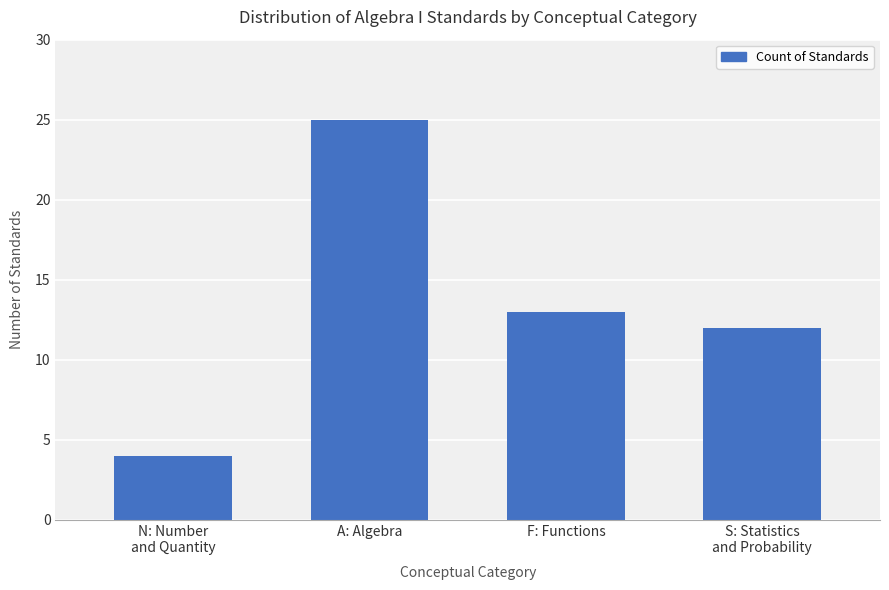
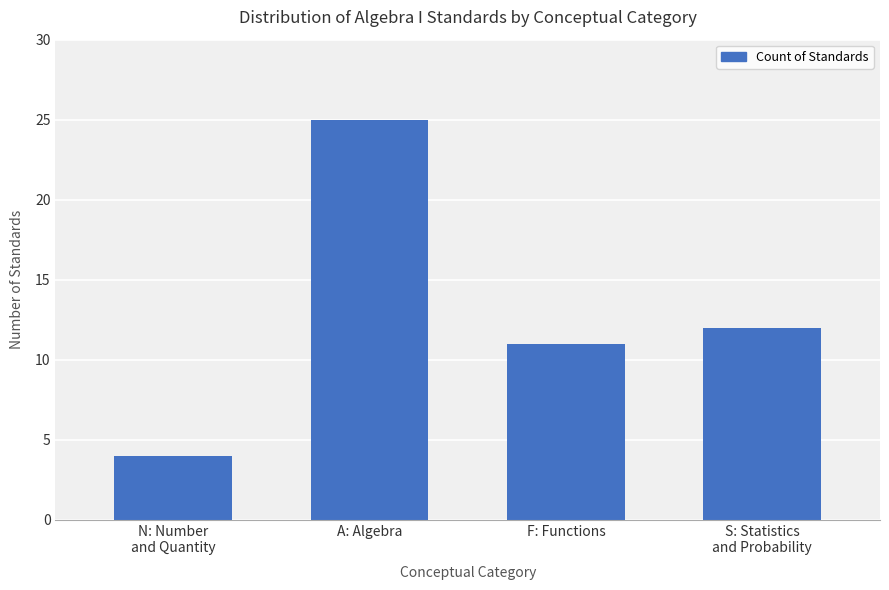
  {
    "N: Number and Quantity": 4,
    "A: Algebra": 25,
-   "F: Functions": 13,
+   "F: Functions": 11,
    "S: Statistics and Probability": 12
  }
